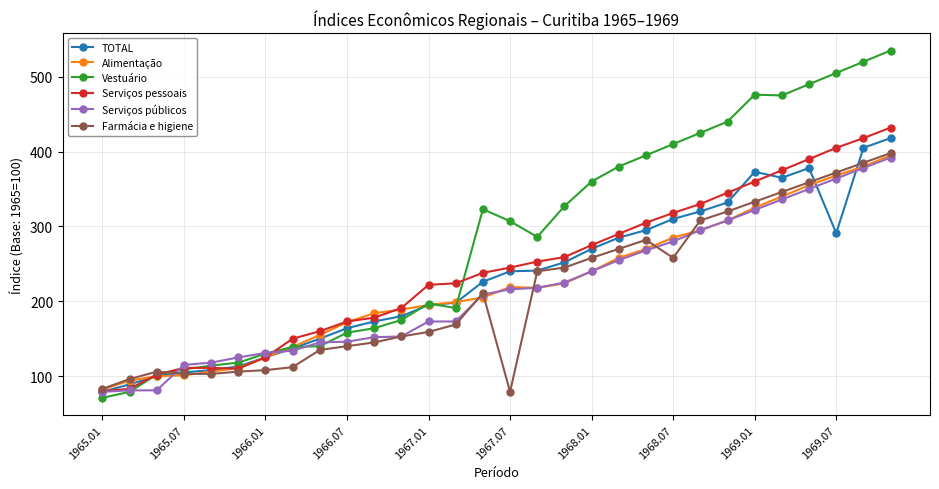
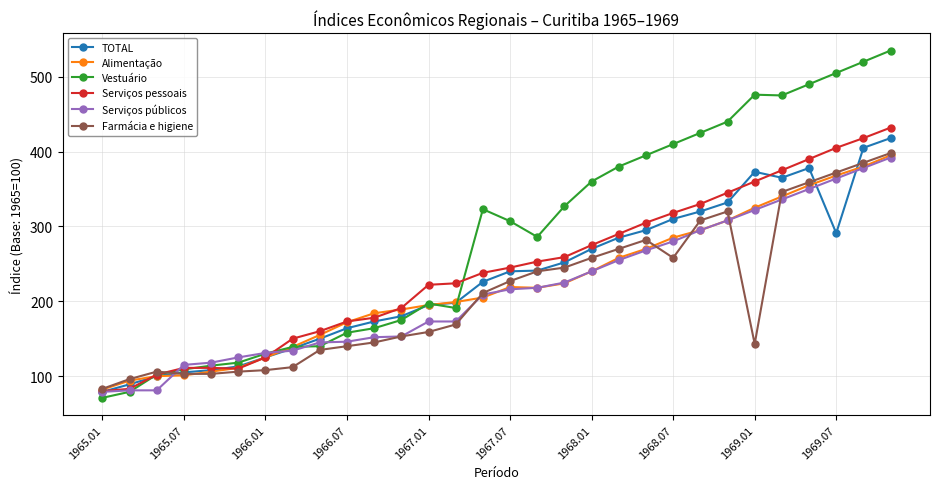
  {
    "TOTAL": {
      "1966.07": 160,
      "1967.07": 240,
      "1968.01": 270,
      "1968.07": 310,
      "1969.01": 370,
      "1969.07": 290
    },
    "Alimentação": {
      "1968.07": 290,
      "1969.07": 370
    },
    "Vestuário": {
      "1965.01": 70,
      "1966.07": 160,
      "1967.07": 310,
      "1968.01": 360,
      "1968.07": 410,
      "1969.01": 480,
      "1969.07": 510
    },
    "Serviços pessoais": {
      "1967.01": 220,
      "1967.07": 250,
      "1968.01": 280,
      "1968.07": 320,
      "1969.01": 360,
      "1969.07": 410
    },
    "Serviços públicos": {
      "1965.07": 120,
      "1966.07": 150,
      "1967.01": 170,
      "1968.07": 280,
      "1969.07": 360
    },
    "Farmácia e higiene": {
      "1966.01": 110,
      "1966.07": 140,
      "1967.01": 160,
-     "1967.07": 80,
+     "1967.07": 230,
      "1968.01": 260,
      "1968.07": 260,
-     "1969.01": 330,
+     "1969.01": 140,
      "1969.07": 370
    }
  }
